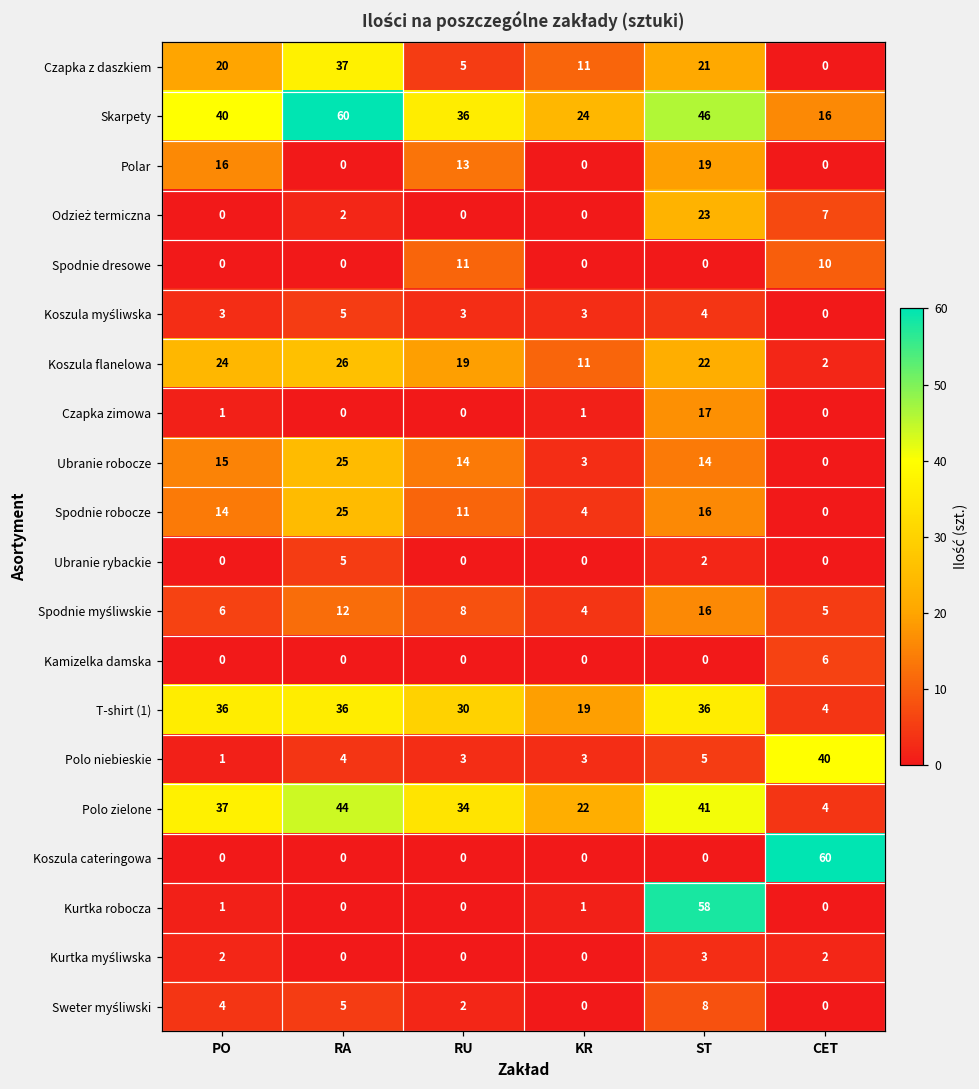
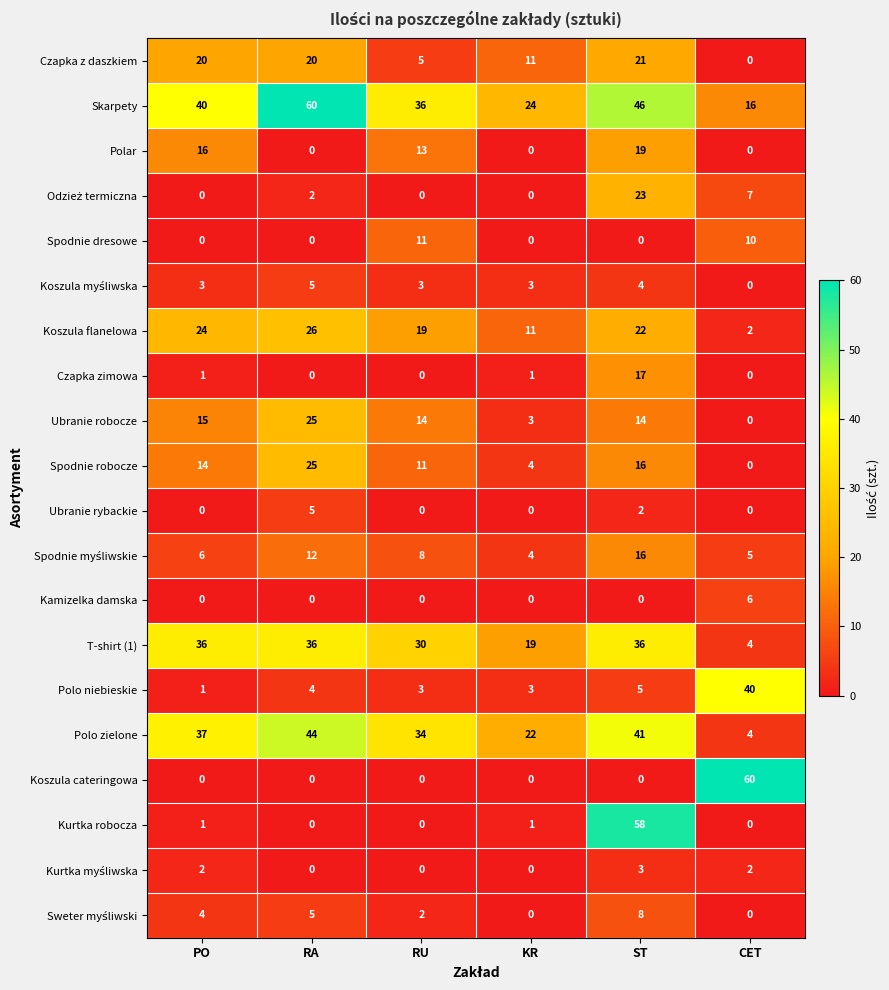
  {
    "Czapka z daszkiem": {
      "PO": 20,
-     "RA": 37,
+     "RA": 20,
      "RU": 5,
      "KR": 11,
      "ST": 21,
      "CET": 0
    },
    "Skarpety": {
      "PO": 40,
      "RA": 60,
      "RU": 36,
      "KR": 24,
      "ST": 46,
      "CET": 16
    },
    "Polar": {
      "PO": 16,
      "RA": 0,
      "RU": 13,
      "KR": 0,
      "ST": 19,
      "CET": 0
    },
    "Odzież termiczna": {
      "PO": 0,
      "RA": 2,
      "RU": 0,
      "KR": 0,
      "ST": 23,
      "CET": 7
    },
    "Spodnie dresowe": {
      "PO": 0,
      "RA": 0,
      "RU": 11,
      "KR": 0,
      "ST": 0,
      "CET": 10
    },
    "Koszula myśliwska": {
      "PO": 3,
      "RA": 5,
      "RU": 3,
      "KR": 3,
      "ST": 4,
      "CET": 0
    },
    "Koszula flanelowa": {
      "PO": 24,
      "RA": 26,
      "RU": 19,
      "KR": 11,
      "ST": 22,
      "CET": 2
    },
    "Czapka zimowa": {
      "PO": 1,
      "RA": 0,
      "RU": 0,
      "KR": 1,
      "ST": 17,
      "CET": 0
    },
    "Ubranie robocze": {
      "PO": 15,
      "RA": 25,
      "RU": 14,
      "KR": 3,
      "ST": 14,
      "CET": 0
    },
    "Spodnie robocze": {
      "PO": 14,
      "RA": 25,
      "RU": 11,
      "KR": 4,
      "ST": 16,
      "CET": 0
    },
    "Ubranie rybackie": {
      "PO": 0,
      "RA": 5,
      "RU": 0,
      "KR": 0,
      "ST": 2,
      "CET": 0
    },
    "Spodnie myśliwskie": {
      "PO": 6,
      "RA": 12,
      "RU": 8,
      "KR": 4,
      "ST": 16,
      "CET": 5
    },
    "Kamizelka damska": {
      "PO": 0,
      "RA": 0,
      "RU": 0,
      "KR": 0,
      "ST": 0,
      "CET": 6
    },
    "T-shirt (1)": {
      "PO": 36,
      "RA": 36,
      "RU": 30,
      "KR": 19,
      "ST": 36,
      "CET": 4
    },
    "Polo niebieskie": {
      "PO": 1,
      "RA": 4,
      "RU": 3,
      "KR": 3,
      "ST": 5,
      "CET": 40
    },
    "Polo zielone": {
      "PO": 37,
      "RA": 44,
      "RU": 34,
      "KR": 22,
      "ST": 41,
      "CET": 4
    },
    "Koszula cateringowa": {
      "PO": 0,
      "RA": 0,
      "RU": 0,
      "KR": 0,
      "ST": 0,
      "CET": 60
    },
    "Kurtka robocza": {
      "PO": 1,
      "RA": 0,
      "RU": 0,
      "KR": 1,
      "ST": 58,
      "CET": 0
    },
    "Kurtka myśliwska": {
      "PO": 2,
      "RA": 0,
      "RU": 0,
      "KR": 0,
      "ST": 3,
      "CET": 2
    },
    "Sweter myśliwski": {
      "PO": 4,
      "RA": 5,
      "RU": 2,
      "KR": 0,
      "ST": 8,
      "CET": 0
    }
  }
